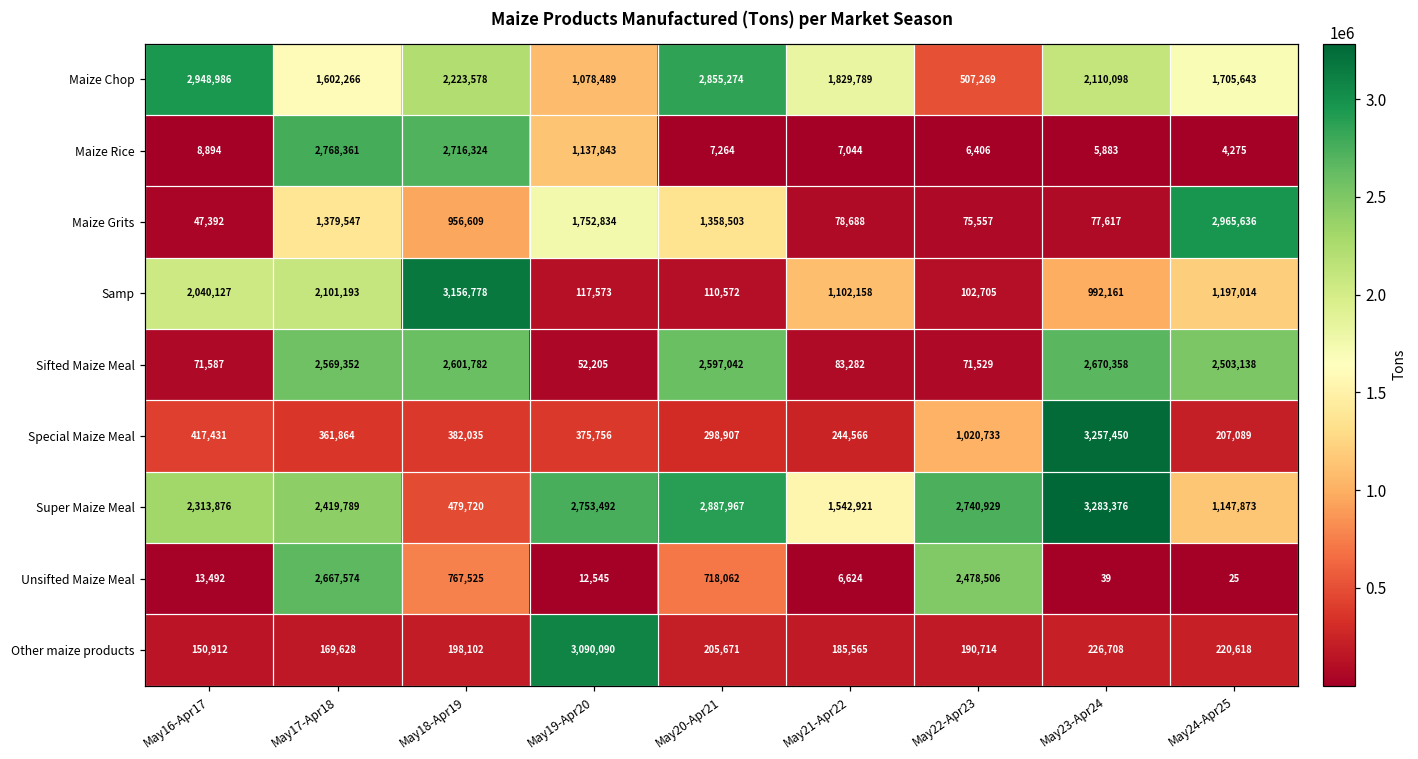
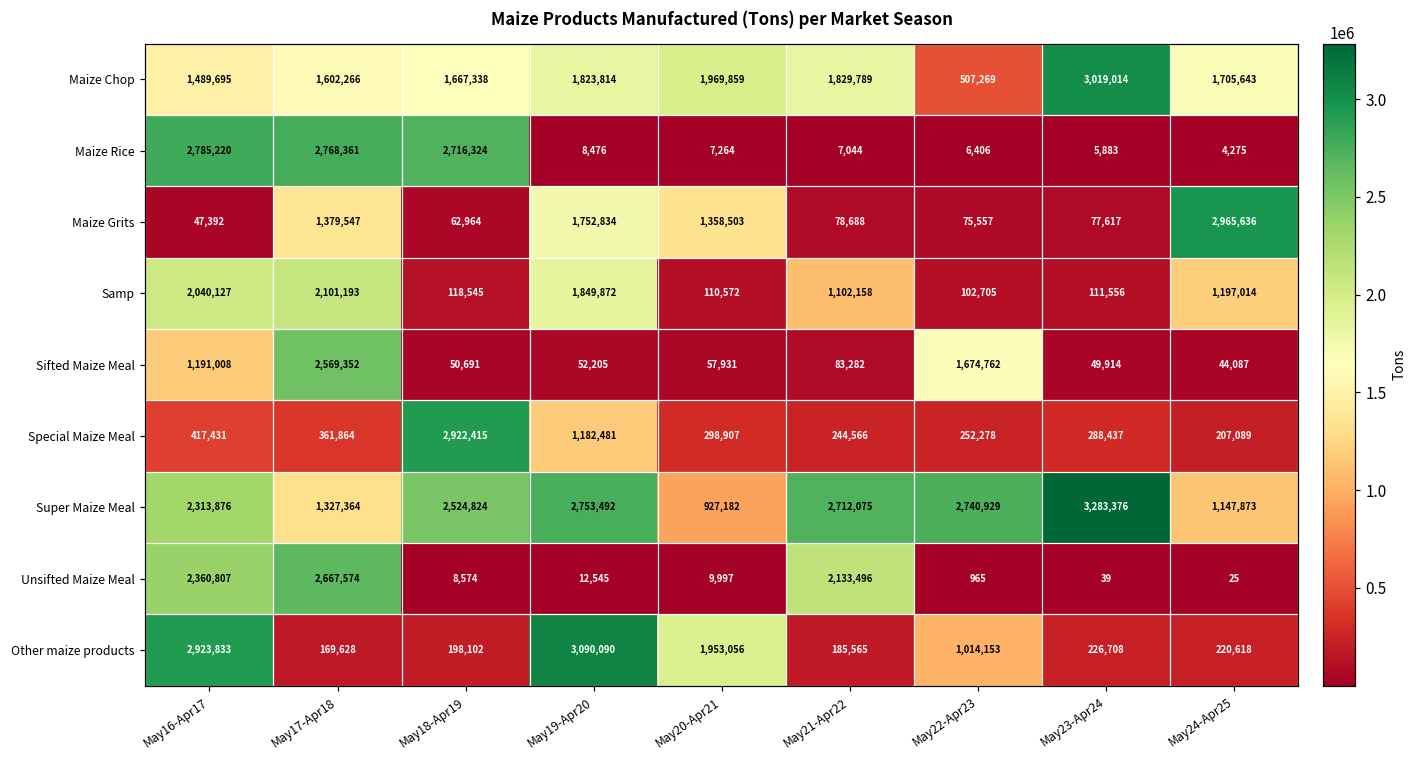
  {
    "Maize Chop": {
-     "May16-Apr17": "2,948,986",
+     "May16-Apr17": "1,489,695",
      "May17-Apr18": "1,602,266",
-     "May18-Apr19": "2,223,578",
-     "May19-Apr20": "1,078,489",
-     "May20-Apr21": "2,855,274",
+     "May18-Apr19": "1,667,338",
+     "May19-Apr20": "1,823,814",
+     "May20-Apr21": "1,969,859",
      "May21-Apr22": "1,829,789",
      "May22-Apr23": "507,269",
-     "May23-Apr24": "2,110,098",
+     "May23-Apr24": "3,019,014",
      "May24-Apr25": "1,705,643"
    },
    "Maize Rice": {
-     "May16-Apr17": "8,894",
+     "May16-Apr17": "2,785,220",
      "May17-Apr18": "2,768,361",
      "May18-Apr19": "2,716,324",
-     "May19-Apr20": "1,137,843",
+     "May19-Apr20": "8,476",
      "May20-Apr21": "7,264",
      "May21-Apr22": "7,044",
      "May22-Apr23": "6,406",
      "May23-Apr24": "5,883",
      "May24-Apr25": "4,275"
    },
    "Maize Grits": {
      "May16-Apr17": "47,392",
      "May17-Apr18": "1,379,547",
-     "May18-Apr19": "956,609",
+     "May18-Apr19": "62,964",
      "May19-Apr20": "1,752,834",
      "May20-Apr21": "1,358,503",
      "May21-Apr22": "78,688",
      "May22-Apr23": "75,557",
      "May23-Apr24": "77,617",
      "May24-Apr25": "2,965,636"
    },
    "Samp": {
      "May16-Apr17": "2,040,127",
      "May17-Apr18": "2,101,193",
-     "May18-Apr19": "3,156,778",
-     "May19-Apr20": "117,573",
+     "May18-Apr19": "118,545",
+     "May19-Apr20": "1,849,872",
      "May20-Apr21": "110,572",
      "May21-Apr22": "1,102,158",
      "May22-Apr23": "102,705",
-     "May23-Apr24": "992,161",
+     "May23-Apr24": "111,556",
      "May24-Apr25": "1,197,014"
    },
    "Sifted Maize Meal": {
-     "May16-Apr17": "71,587",
+     "May16-Apr17": "1,191,008",
      "May17-Apr18": "2,569,352",
-     "May18-Apr19": "2,601,782",
+     "May18-Apr19": "50,691",
      "May19-Apr20": "52,205",
-     "May20-Apr21": "2,597,042",
+     "May20-Apr21": "57,931",
      "May21-Apr22": "83,282",
-     "May22-Apr23": "71,529",
-     "May23-Apr24": "2,670,358",
-     "May24-Apr25": "2,503,138"
+     "May22-Apr23": "1,674,762",
+     "May23-Apr24": "49,914",
+     "May24-Apr25": "44,087"
    },
    "Special Maize Meal": {
      "May16-Apr17": "417,431",
      "May17-Apr18": "361,864",
-     "May18-Apr19": "382,035",
-     "May19-Apr20": "375,756",
+     "May18-Apr19": "2,922,415",
+     "May19-Apr20": "1,182,481",
      "May20-Apr21": "298,907",
      "May21-Apr22": "244,566",
-     "May22-Apr23": "1,020,733",
-     "May23-Apr24": "3,257,450",
+     "May22-Apr23": "252,278",
+     "May23-Apr24": "288,437",
      "May24-Apr25": "207,089"
    },
    "Super Maize Meal": {
      "May16-Apr17": "2,313,876",
-     "May17-Apr18": "2,419,789",
-     "May18-Apr19": "479,720",
+     "May17-Apr18": "1,327,364",
+     "May18-Apr19": "2,524,824",
      "May19-Apr20": "2,753,492",
-     "May20-Apr21": "2,887,967",
-     "May21-Apr22": "1,542,921",
+     "May20-Apr21": "927,182",
+     "May21-Apr22": "2,712,075",
      "May22-Apr23": "2,740,929",
      "May23-Apr24": "3,283,376",
      "May24-Apr25": "1,147,873"
    },
    "Unsifted Maize Meal": {
-     "May16-Apr17": "13,492",
+     "May16-Apr17": "2,360,807",
      "May17-Apr18": "2,667,574",
-     "May18-Apr19": "767,525",
+     "May18-Apr19": "8,574",
      "May19-Apr20": "12,545",
-     "May20-Apr21": "718,062",
-     "May21-Apr22": "6,624",
-     "May22-Apr23": "2,478,506",
+     "May20-Apr21": "9,997",
+     "May21-Apr22": "2,133,496",
+     "May22-Apr23": "965",
      "May23-Apr24": "39",
      "May24-Apr25": "25"
    },
    "Other maize products": {
-     "May16-Apr17": "150,912",
+     "May16-Apr17": "2,923,833",
      "May17-Apr18": "169,628",
      "May18-Apr19": "198,102",
      "May19-Apr20": "3,090,090",
-     "May20-Apr21": "205,671",
+     "May20-Apr21": "1,953,056",
      "May21-Apr22": "185,565",
-     "May22-Apr23": "190,714",
+     "May22-Apr23": "1,014,153",
      "May23-Apr24": "226,708",
      "May24-Apr25": "220,618"
    }
  }
